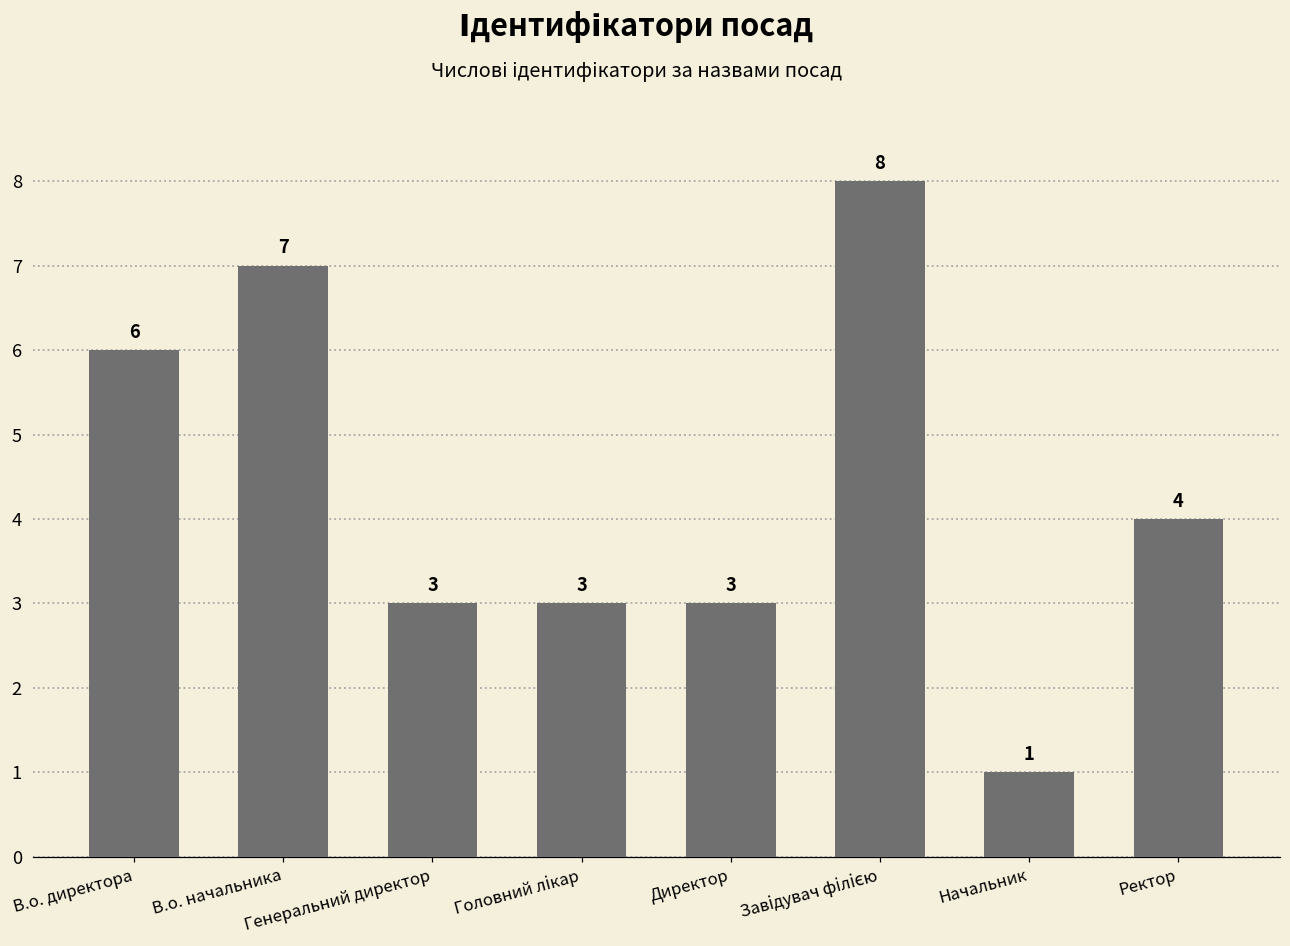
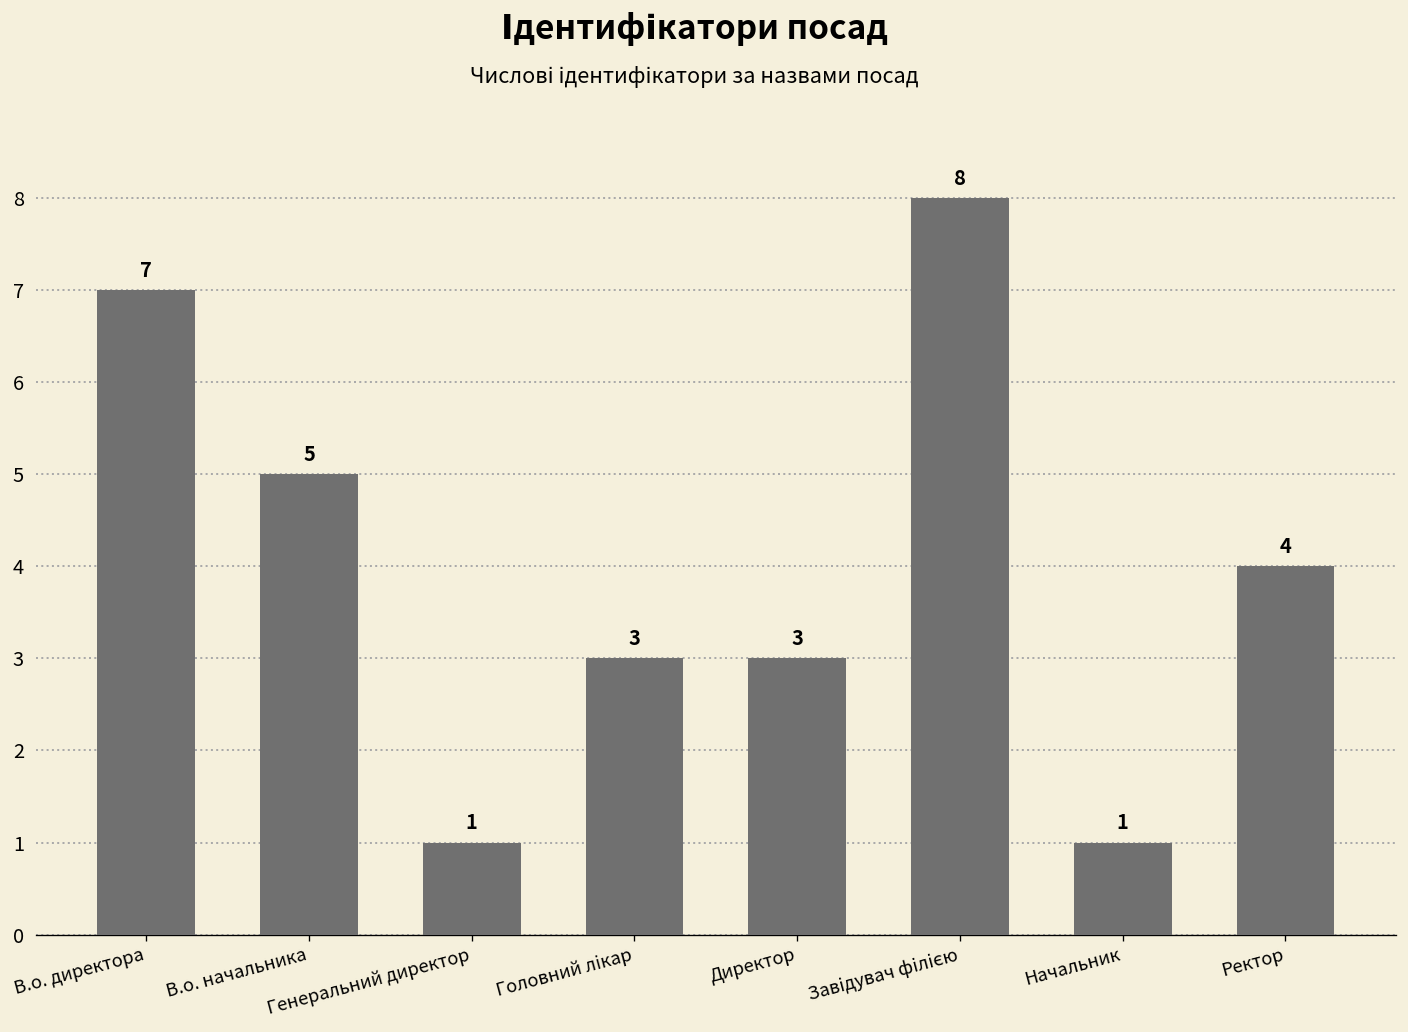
  {
-   "В.о. директора": 6,
-   "В.о. начальника": 7,
-   "Генеральний директор": 3,
+   "В.о. директора": 7,
+   "В.о. начальника": 5,
+   "Генеральний директор": 1,
    "Головний лікар": 3,
    "Директор": 3,
    "Завідувач філією": 8,
    "Начальник": 1,
    "Ректор": 4
  }
